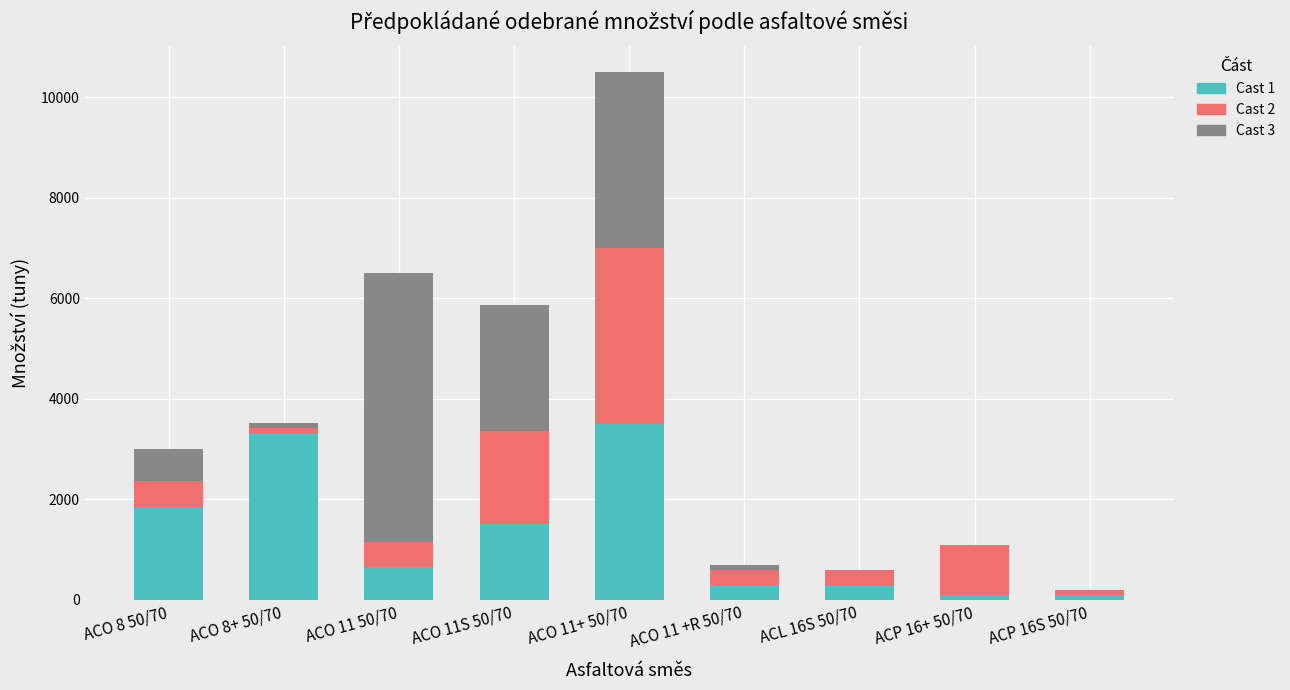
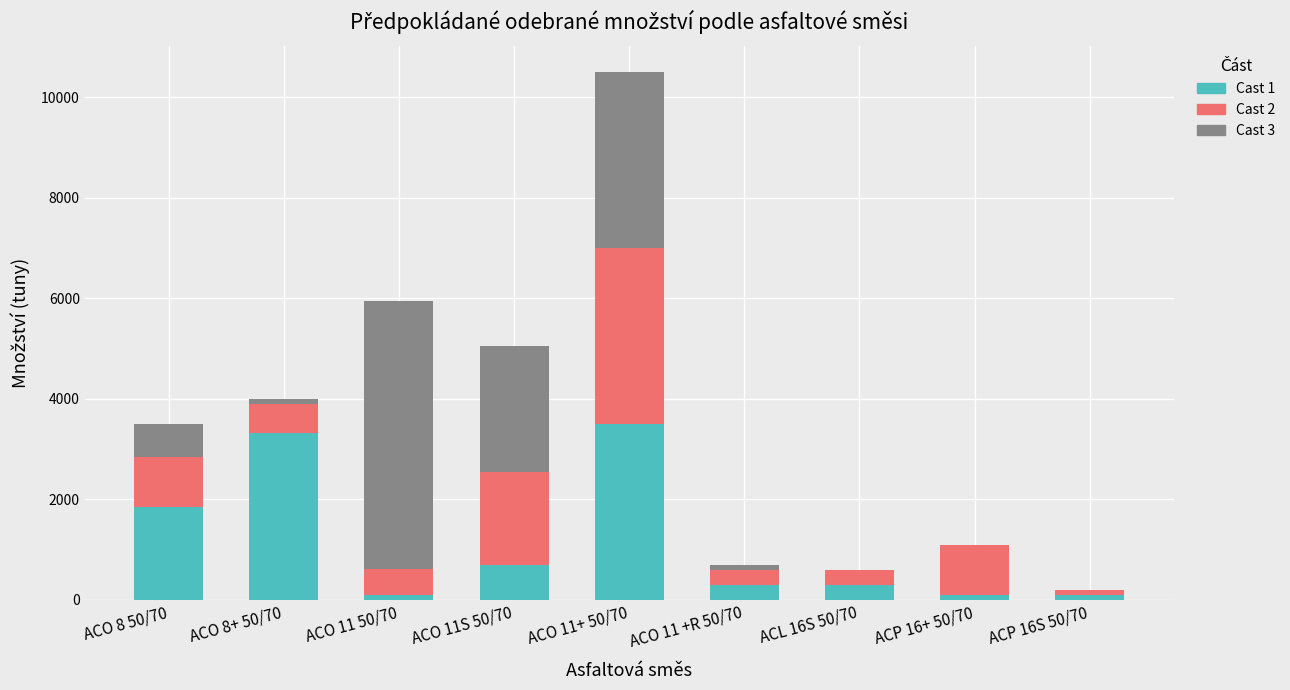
  {
    "Cast 1": {
      "ACO 8 50/70": 1800,
      "ACO 8+ 50/70": 3300,
-     "ACO 11 50/70": 600,
-     "ACO 11S 50/70": 1500,
+     "ACO 11 50/70": 100,
+     "ACO 11S 50/70": 700,
      "ACO 11+ 50/70": 3500,
      "ACO 11 +R 50/70": 300,
      "ACL 16S 50/70": 300,
      "ACP 16+ 50/70": 100,
      "ACP 16S 50/70": 100
    },
    "Cast 2": {
-     "ACO 8 50/70": 500,
-     "ACO 8+ 50/70": 100,
+     "ACO 8 50/70": 1000,
+     "ACO 8+ 50/70": 600,
      "ACO 11 50/70": 500,
      "ACO 11S 50/70": 1900,
      "ACO 11+ 50/70": 3500,
      "ACO 11 +R 50/70": 300,
      "ACL 16S 50/70": 300,
      "ACP 16+ 50/70": 1000,
      "ACP 16S 50/70": 100
    },
    "Cast 3": {
      "ACO 8 50/70": 600,
      "ACO 8+ 50/70": 100,
      "ACO 11 50/70": 5300,
      "ACO 11S 50/70": 2500,
      "ACO 11+ 50/70": 3500,
      "ACO 11 +R 50/70": 100,
      "ACL 16S 50/70": 0,
      "ACP 16+ 50/70": 0,
      "ACP 16S 50/70": 0
    }
  }
